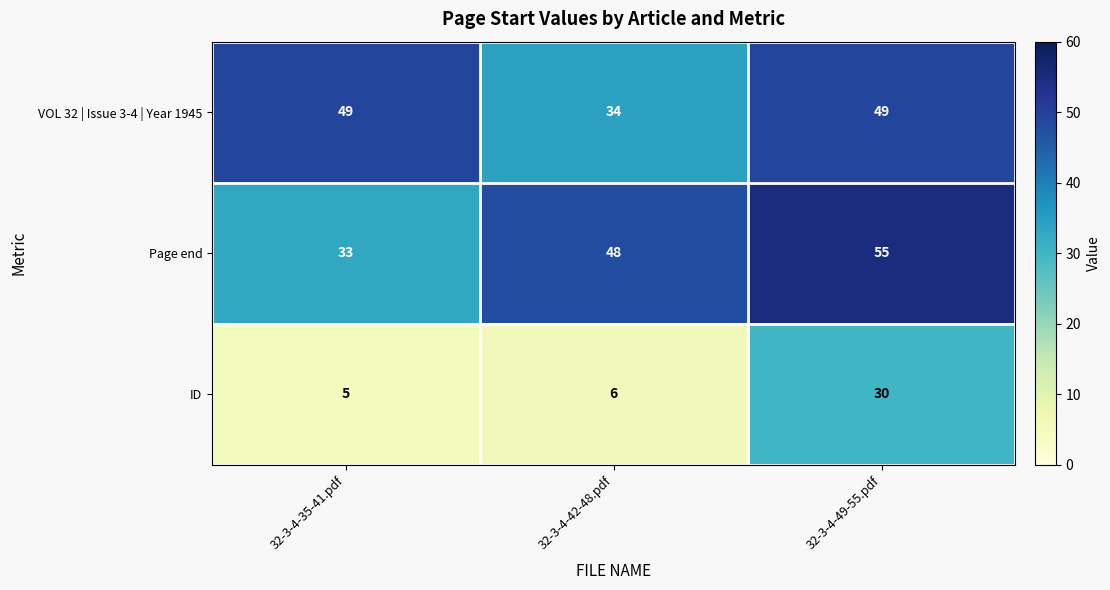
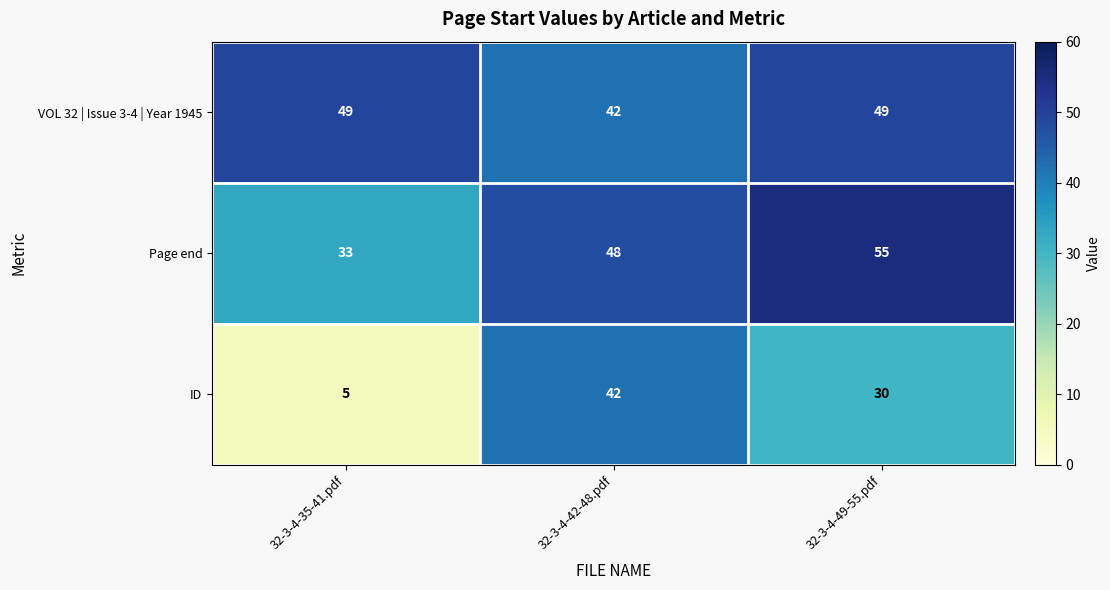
  {
    "VOL 32 | Issue 3-4 | Year 1945": {
      "32-3-4-35-41.pdf": 49,
-     "32-3-4-42-48.pdf": 34,
+     "32-3-4-42-48.pdf": 42,
      "32-3-4-49-55.pdf": 49
    },
    "Page end": {
      "32-3-4-35-41.pdf": 33,
      "32-3-4-42-48.pdf": 48,
      "32-3-4-49-55.pdf": 55
    },
    "ID": {
      "32-3-4-35-41.pdf": 5,
-     "32-3-4-42-48.pdf": 6,
+     "32-3-4-42-48.pdf": 42,
      "32-3-4-49-55.pdf": 30
    }
  }
